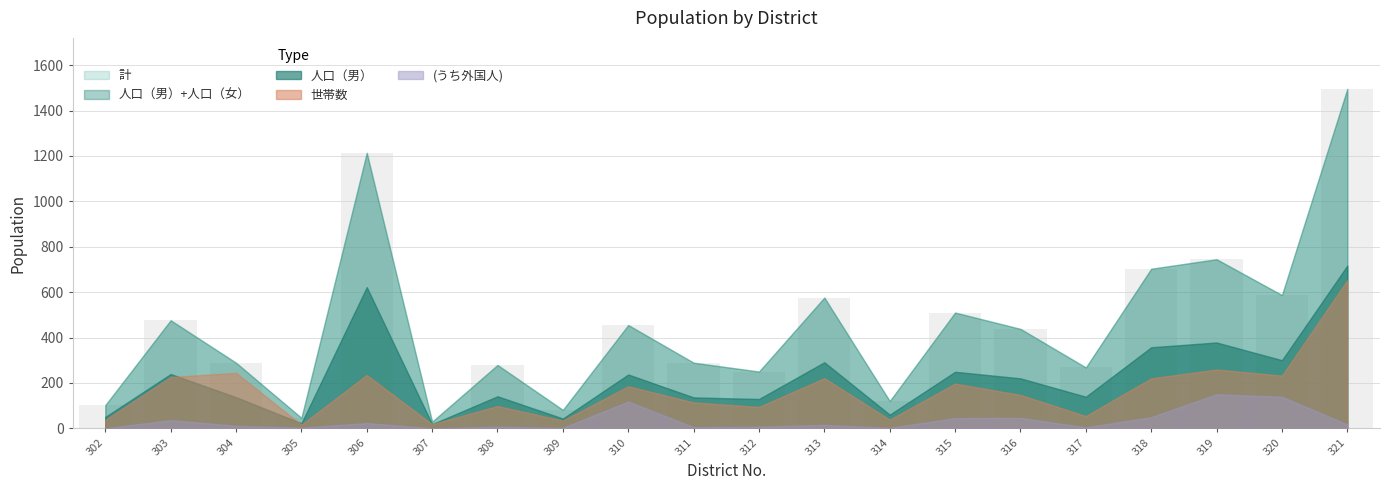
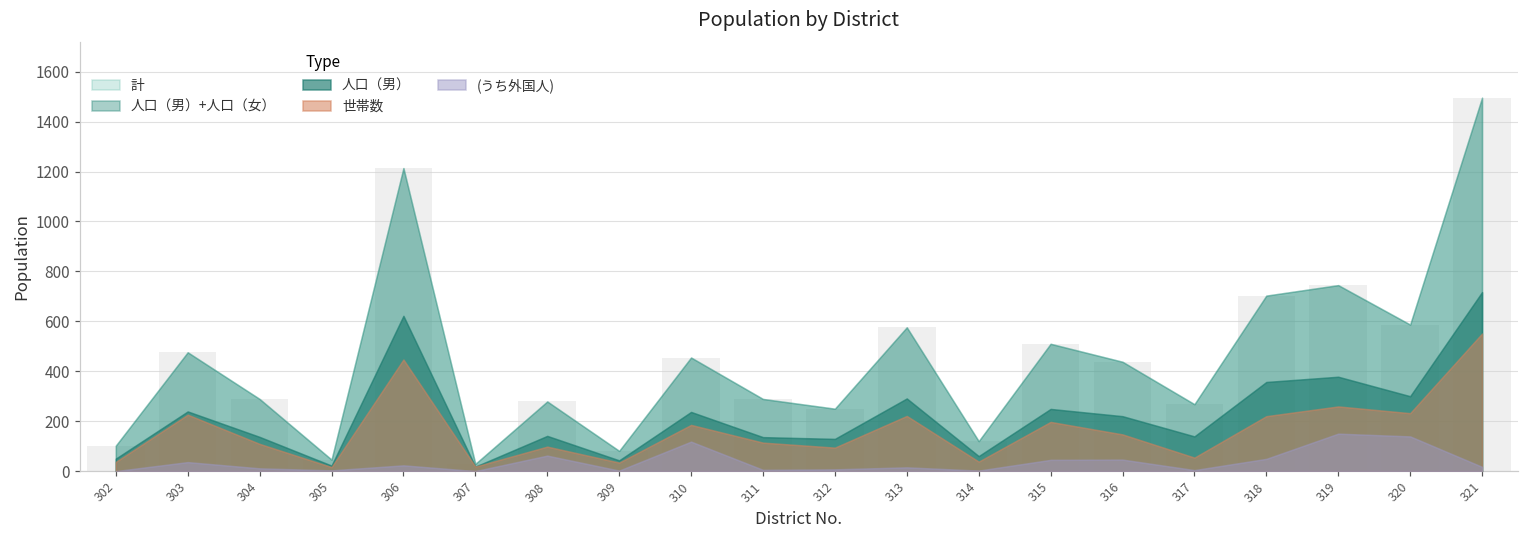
  {
    "世帯数": {
      "302": 40,
      "303": 230,
-     "304": 240,
-     "306": 240,
+     "304": 110,
+     "306": 450,
      "308": 100,
      "310": 190,
      "311": 110,
      "312": 90,
      "313": 220,
      "314": 40,
      "315": 200,
      "316": 150,
      "317": 50,
      "318": 220,
      "319": 260,
      "320": 230,
-     "321": 650
+     "321": 550
    },
    "(うち外国人)": {
      "302": 0,
      "303": 40,
      "306": 20,
      "307": 0,
-     "308": 10,
+     "308": 60,
      "310": 120,
      "313": 20,
      "315": 50,
      "316": 50,
      "318": 50,
      "319": 150,
      "320": 140,
      "321": 20
    }
  }
